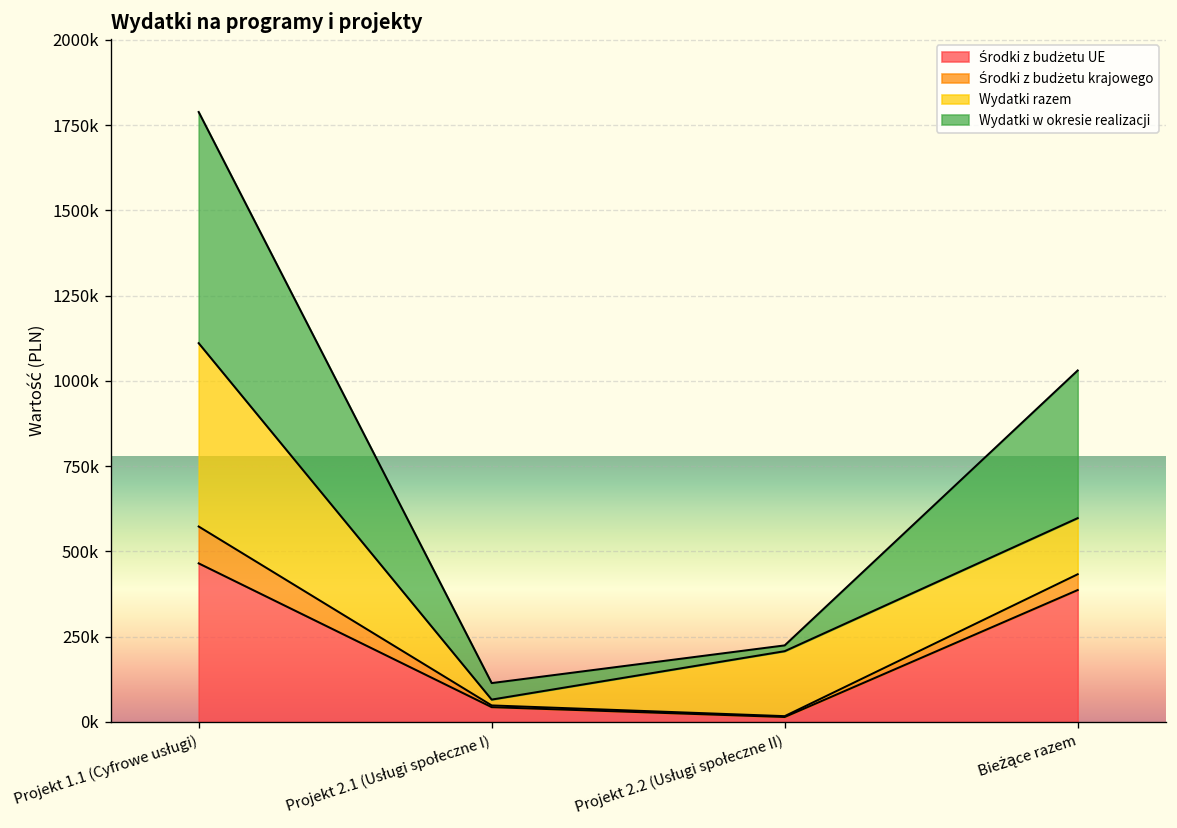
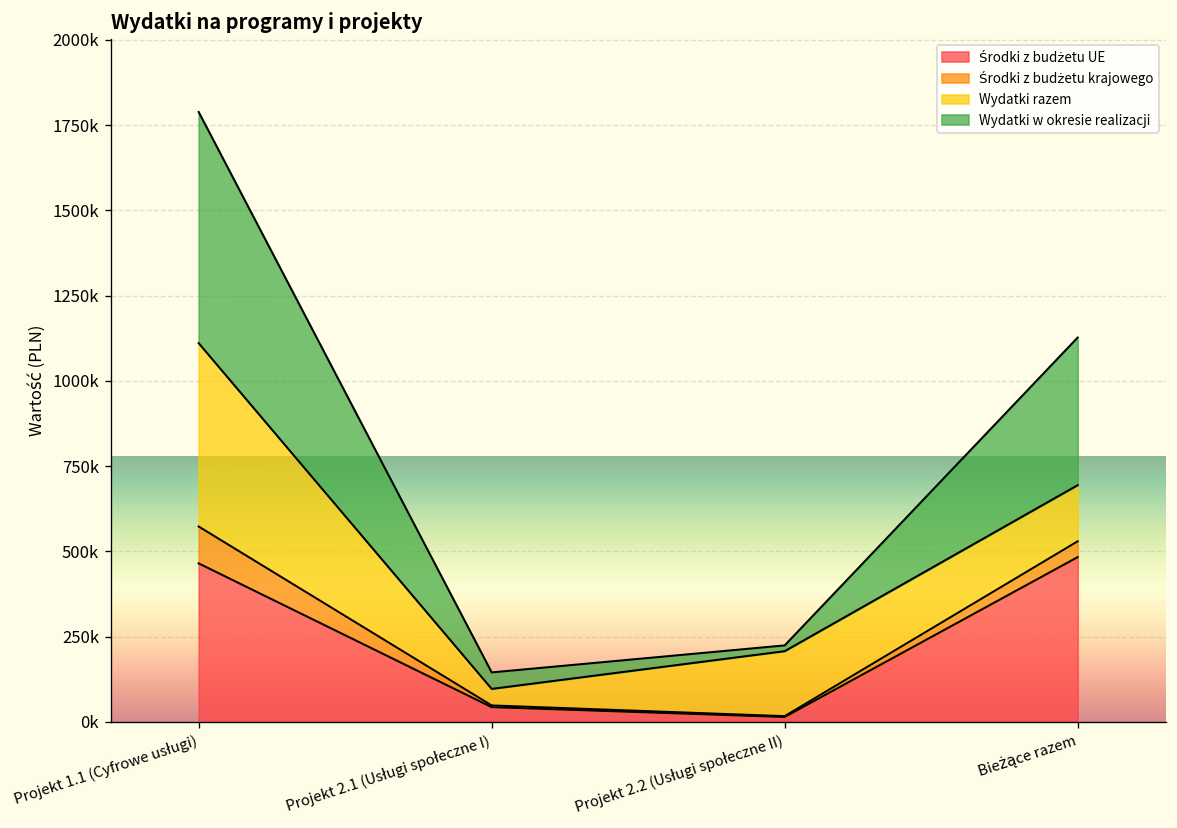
  {
    "Środki z budżetu UE": {
      "Projekt 1.1 (Cyfrowe usługi)": 460000,
-     "Bieżące razem": 390000
+     "Bieżące razem": 480000
    },
    "Środki z budżetu krajowego": {
      "Projekt 1.1 (Cyfrowe usługi)": 110000,
      "Bieżące razem": 50000
    },
    "Wydatki razem": {
      "Projekt 1.1 (Cyfrowe usługi)": 540000,
-     "Projekt 2.1 (Usługi społeczne I)": 20000,
+     "Projekt 2.1 (Usługi społeczne I)": 50000,
      "Projekt 2.2 (Usługi społeczne II)": 190000,
      "Bieżące razem": 160000
    },
    "Wydatki w okresie realizacji": {
      "Projekt 1.1 (Cyfrowe usługi)": 680000,
      "Projekt 2.1 (Usługi społeczne I)": 50000,
      "Projekt 2.2 (Usługi społeczne II)": 20000,
      "Bieżące razem": 430000
    }
  }
